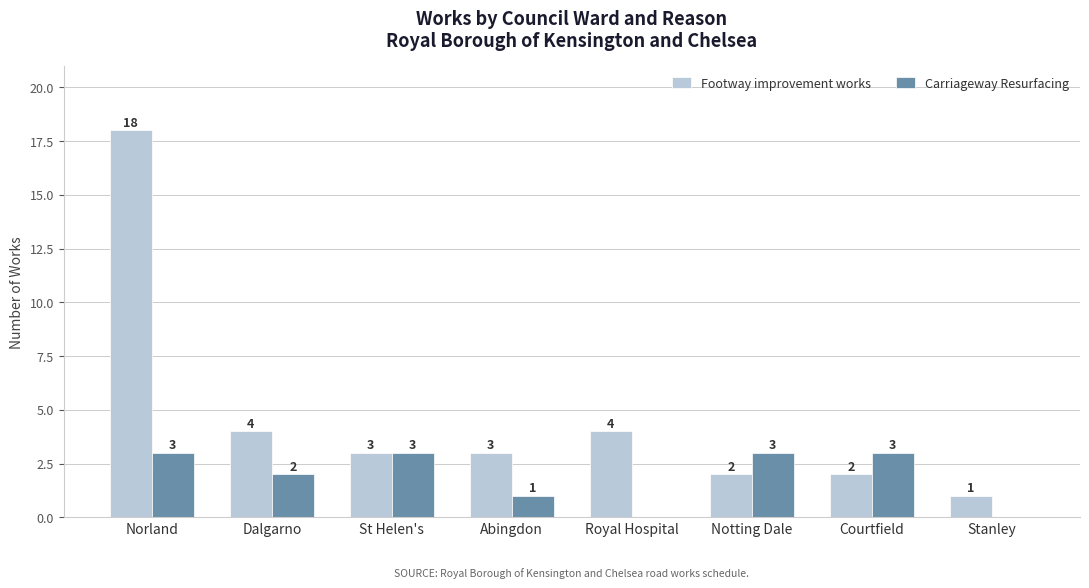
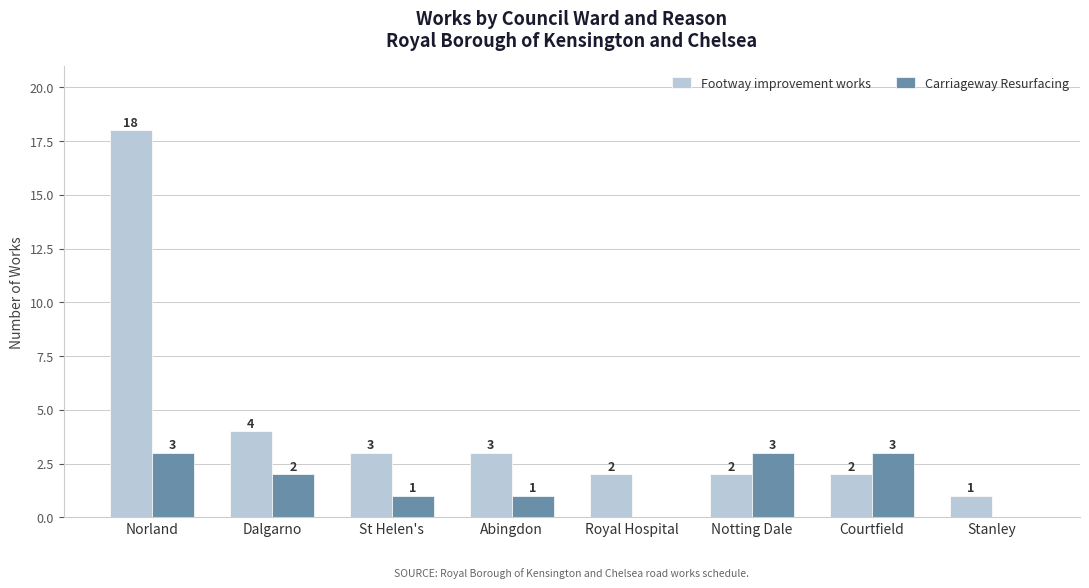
  {
    "Footway improvement works": {
      "Norland": 18,
      "Dalgarno": 4,
      "St Helen's": 3,
      "Abingdon": 3,
-     "Royal Hospital": 4,
+     "Royal Hospital": 2,
      "Notting Dale": 2,
      "Courtfield": 2,
      "Stanley": 1
    },
    "Carriageway Resurfacing": {
      "Norland": 3,
      "Dalgarno": 2,
-     "St Helen's": 3,
+     "St Helen's": 1,
      "Abingdon": 1,
      "Notting Dale": 3,
      "Courtfield": 3
    }
  }
